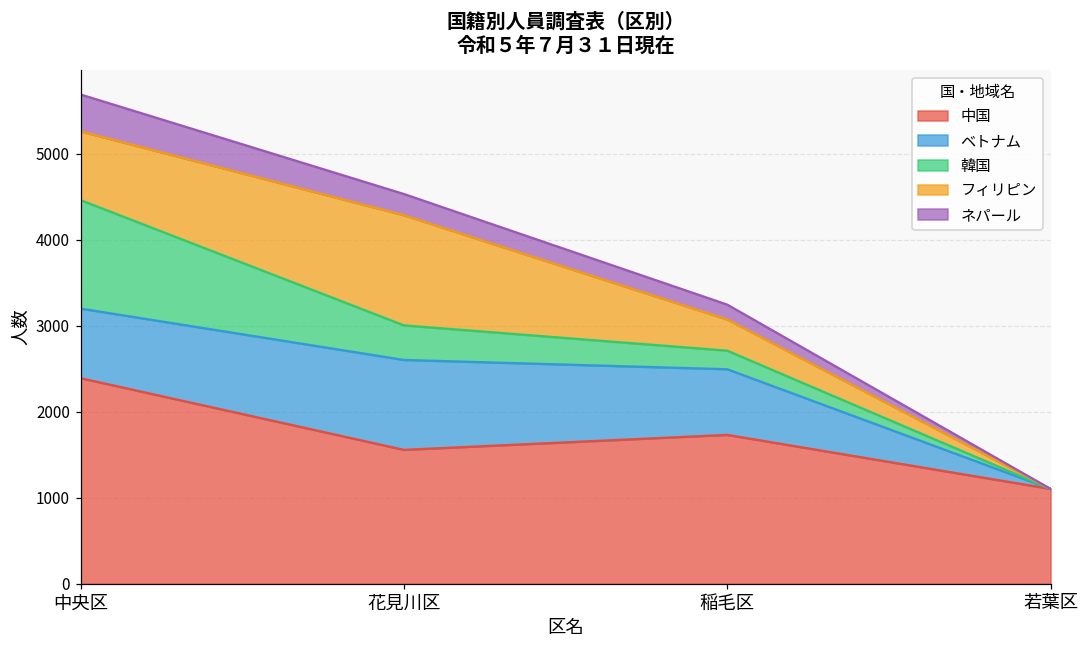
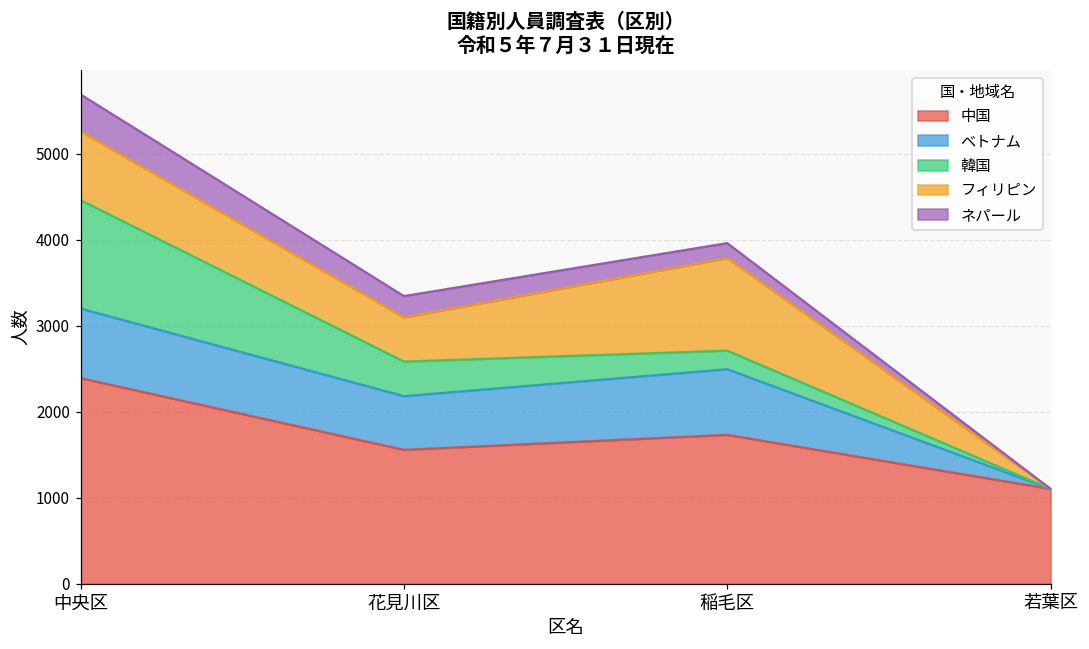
  {
    "中国": {
      "中央区": 2400,
      "花見川区": 1600,
      "稲毛区": 1700
    },
    "ベトナム": {
      "中央区": 800,
-     "花見川区": 1000,
+     "花見川区": 600,
      "稲毛区": 800
    },
    "韓国": {
      "中央区": 1300,
      "花見川区": 400,
      "稲毛区": 200
    },
    "フィリピン": {
      "中央区": 800,
-     "花見川区": 1300,
-     "稲毛区": 400
+     "花見川区": 500,
+     "稲毛区": 1100
    },
    "ネパール": {
      "中央区": 400,
      "花見川区": 200,
      "稲毛区": 200
    }
  }
